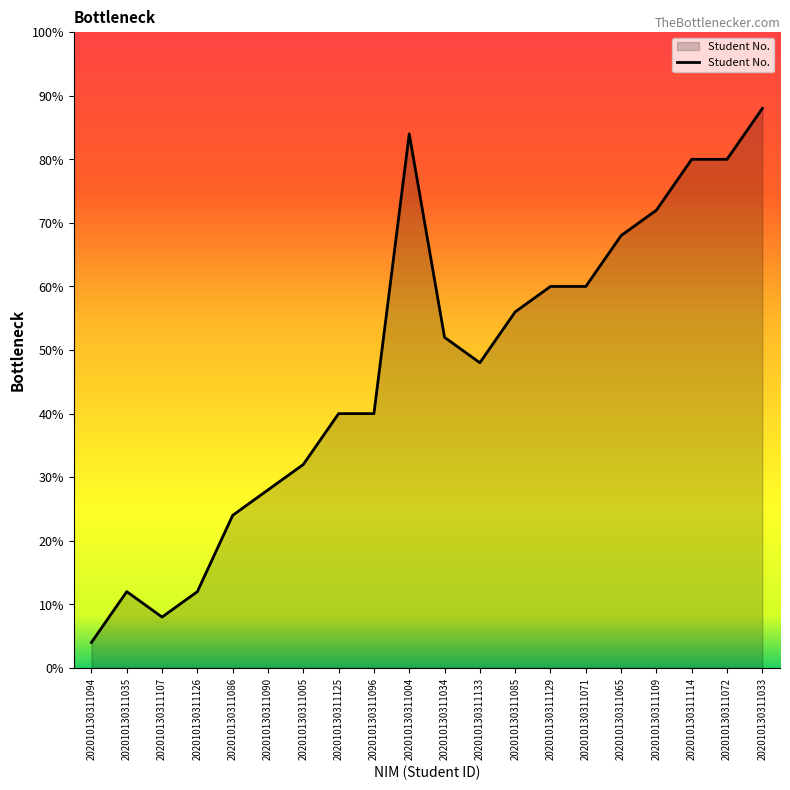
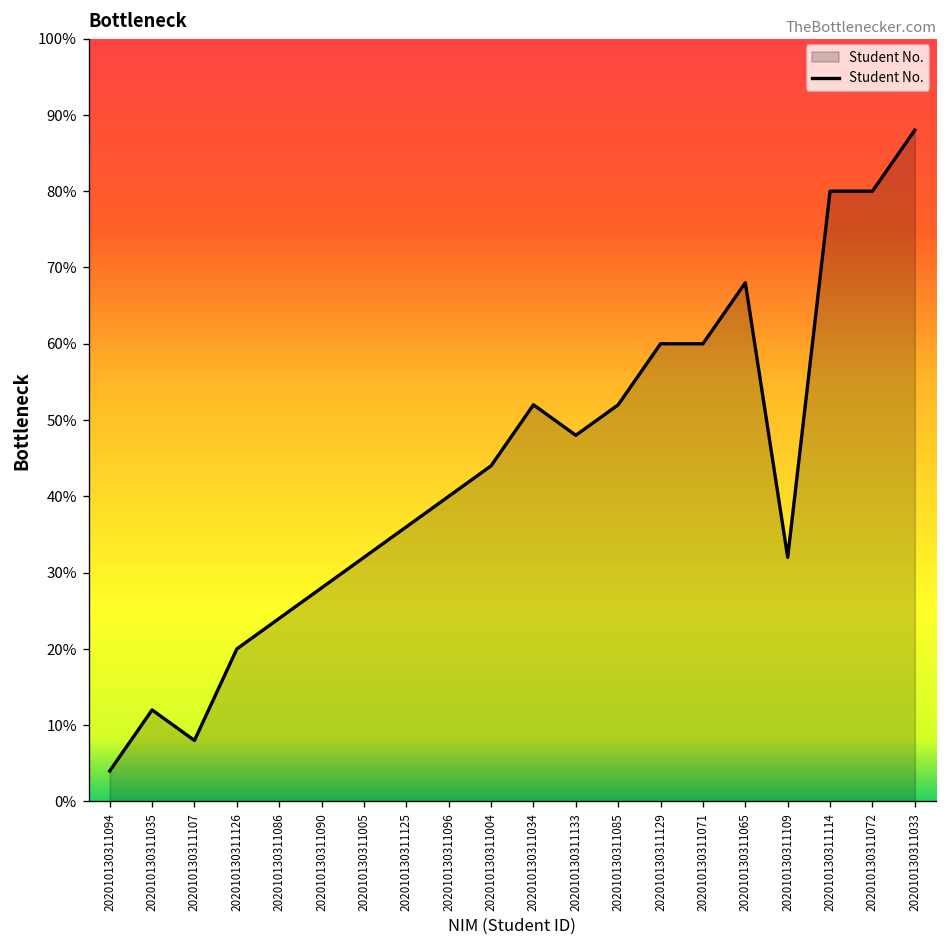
  {
    "202010130311094": "4%",
    "202010130311035": "12%",
    "202010130311107": "8%",
-   "202010130311126": "12%",
+   "202010130311126": "20%",
    "202010130311086": "24%",
    "202010130311090": "28%",
    "202010130311005": "32%",
-   "202010130311125": "40%",
+   "202010130311125": "36%",
    "202010130311096": "40%",
-   "202010130311004": "84%",
+   "202010130311004": "44%",
    "202010130311034": "52%",
    "202010130311133": "48%",
-   "202010130311085": "56%",
+   "202010130311085": "52%",
    "202010130311129": "60%",
    "202010130311071": "60%",
    "202010130311065": "68%",
-   "202010130311109": "72%",
+   "202010130311109": "32%",
    "202010130311114": "80%",
    "202010130311072": "80%",
    "202010130311033": "88%"
  }
